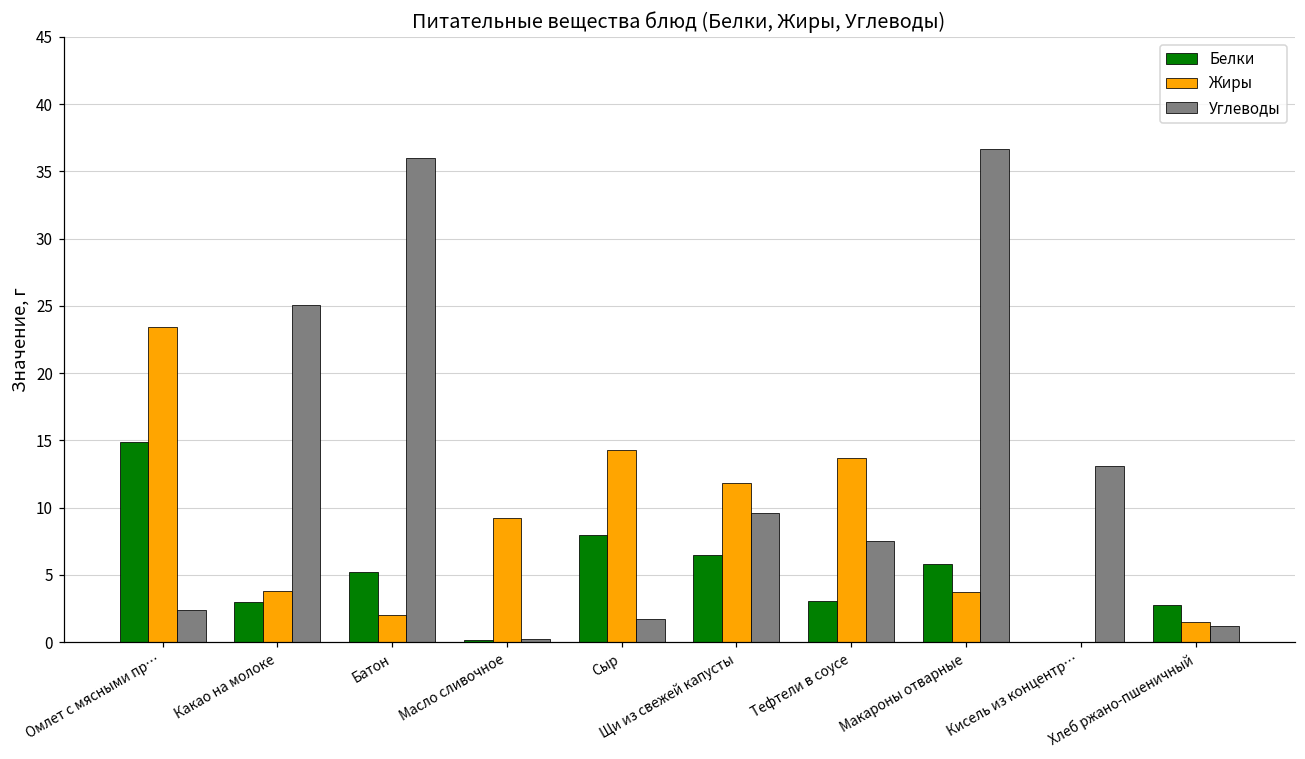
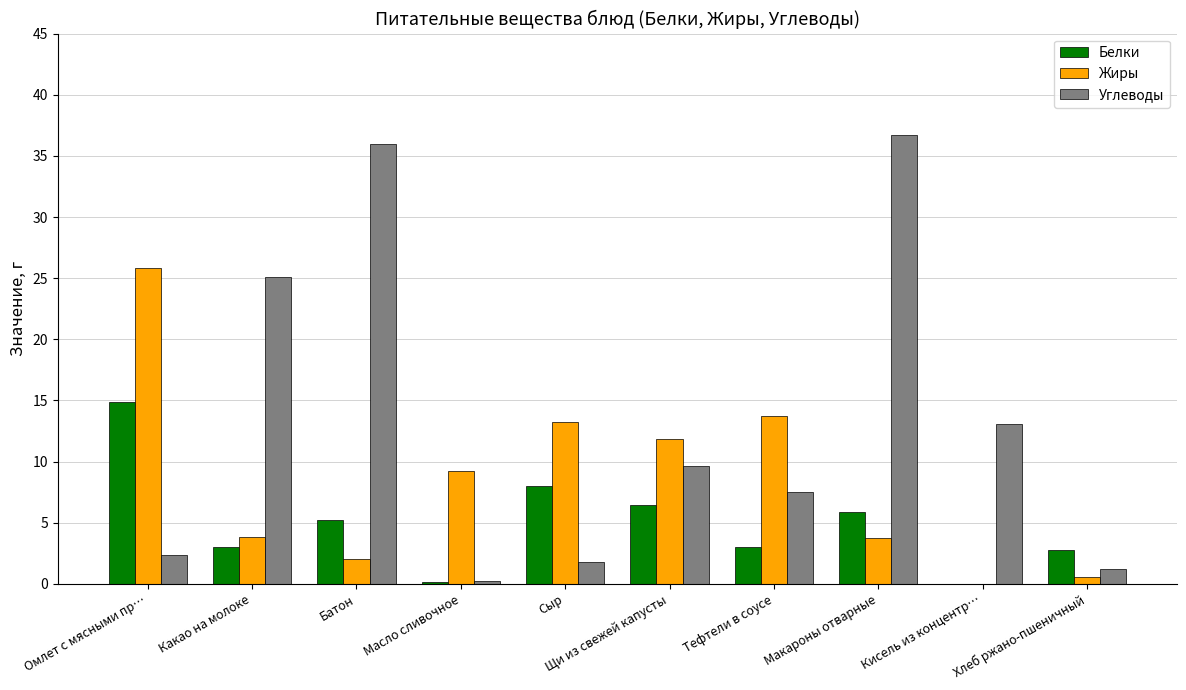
  {
    "Белки": {
      "Омлет с мясными пр…": 14.9,
      "Какао на молоке": 3.0,
      "Батон": 5.3,
      "Сыр": 8.0,
      "Щи из свежей капусты": 6.5,
      "Тефтели в соусе": 3.0,
      "Макароны отварные": 5.8,
      "Кисель из концентр…": 0.0,
      "Хлеб ржано-пшеничный": 2.8
    },
    "Жиры": {
-     "Омлет с мясными пр…": 23.4,
+     "Омлет с мясными пр…": 25.9,
      "Какао на молоке": 3.8,
      "Батон": 2.0,
      "Масло сливочное": 9.2,
-     "Сыр": 14.3,
+     "Сыр": 13.3,
      "Щи из свежей капусты": 11.8,
      "Тефтели в соусе": 13.7,
      "Макароны отварные": 3.8,
      "Кисель из концентр…": 0.0,
-     "Хлеб ржано-пшеничный": 1.5
+     "Хлеб ржано-пшеничный": 0.6
    },
    "Углеводы": {
      "Омлет с мясными пр…": 2.4,
      "Какао на молоке": 25.1,
      "Батон": 36.0,
      "Масло сливочное": 0.3,
      "Сыр": 1.8,
      "Щи из свежей капусты": 9.6,
      "Тефтели в соусе": 7.5,
      "Макароны отварные": 36.7,
      "Кисель из концентр…": 13.1,
      "Хлеб ржано-пшеничный": 1.2
    }
  }
